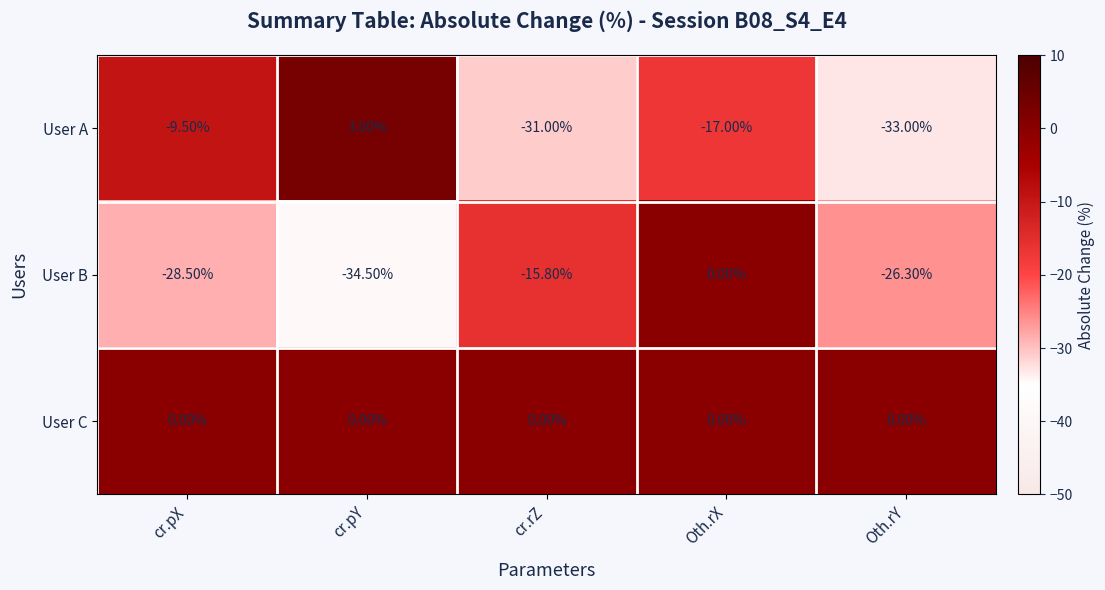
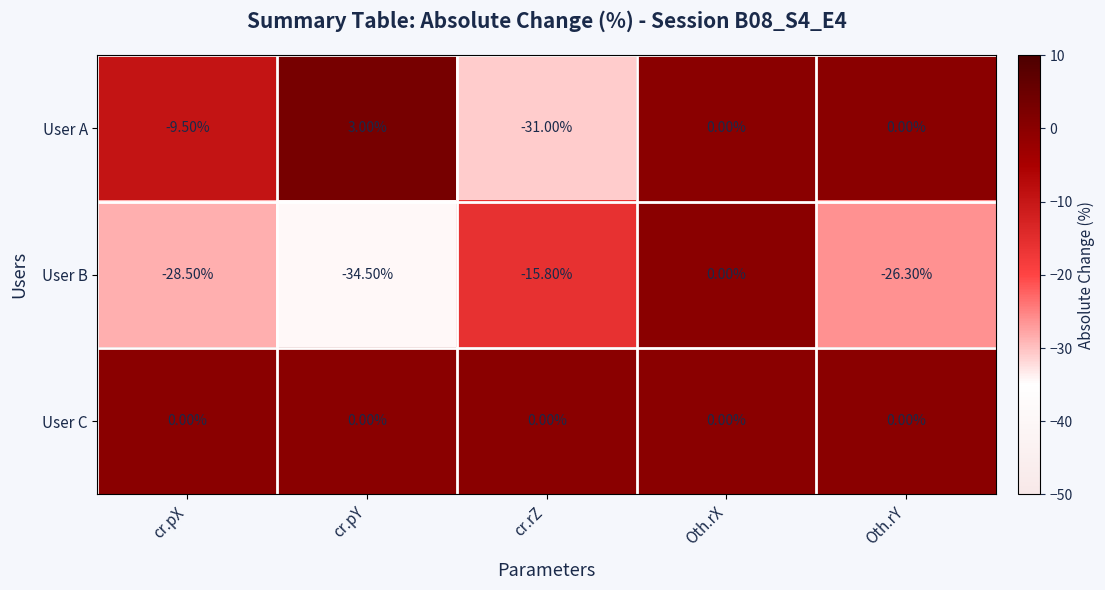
  {
    "User A": {
      "cr.pX": "-9.50%",
      "cr.pY": "3.00%",
      "cr.rZ": "-31.00%",
-     "Oth.rX": "-17.00%",
-     "Oth.rY": "-33.00%"
+     "Oth.rX": "0.00%",
+     "Oth.rY": "0.00%"
    },
    "User B": {
      "cr.pX": "-28.50%",
      "cr.pY": "-34.50%",
      "cr.rZ": "-15.80%",
      "Oth.rX": "0.00%",
      "Oth.rY": "-26.30%"
    },
    "User C": {
      "cr.pX": "0.00%",
      "cr.pY": "0.00%",
      "cr.rZ": "0.00%",
      "Oth.rX": "0.00%",
      "Oth.rY": "0.00%"
    }
  }
